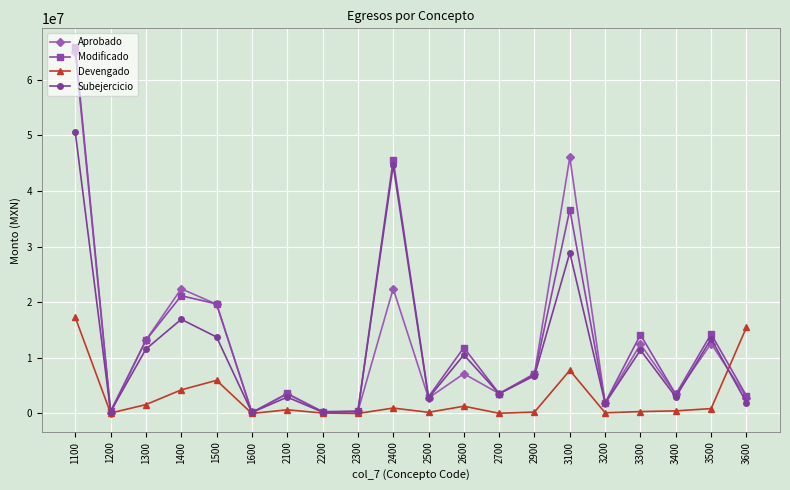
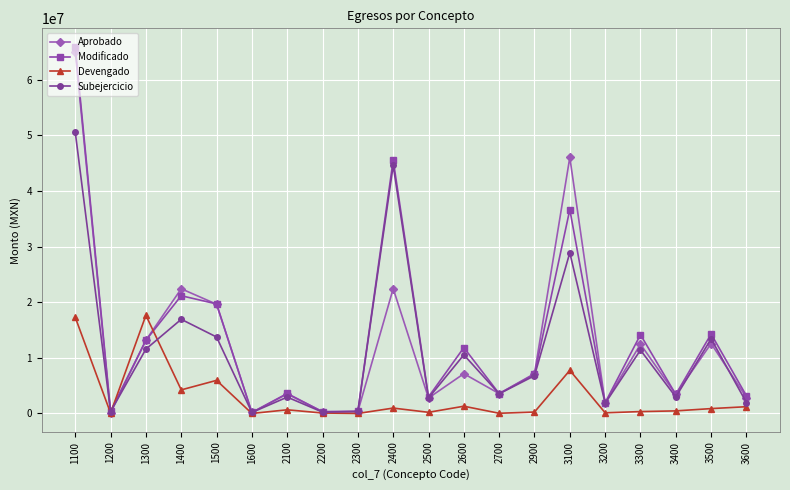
  {
    "Devengado": {
      "1100": 17000000,
-     "1300": 2000000,
+     "1300": 18000000,
      "1400": 4000000,
      "1500": 6000000,
      "2100": 1000000,
      "2400": 1000000,
      "2500": 0,
      "2600": 1000000,
      "2700": 0,
      "2900": 0,
      "3100": 8000000,
      "3200": 0,
      "3300": 0,
      "3400": 0,
      "3500": 1000000,
-     "3600": 15000000
+     "3600": 1000000
    }
  }
